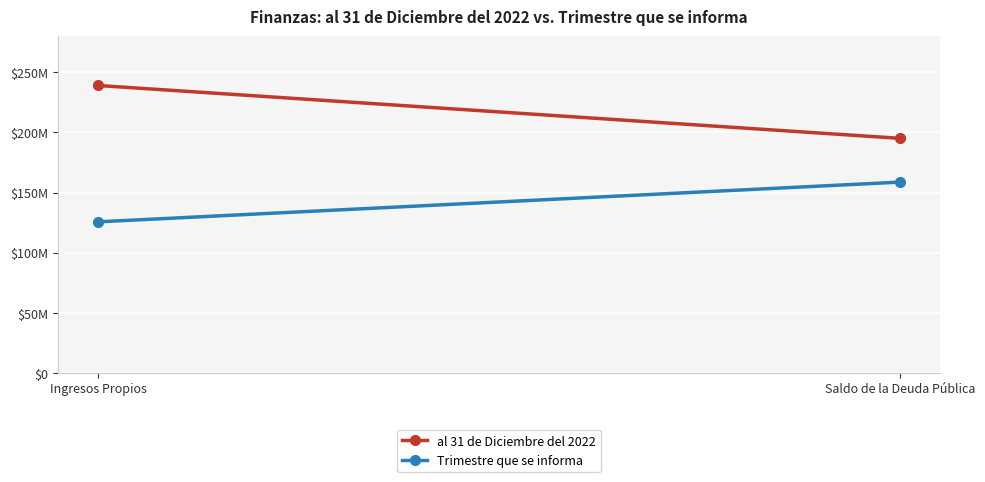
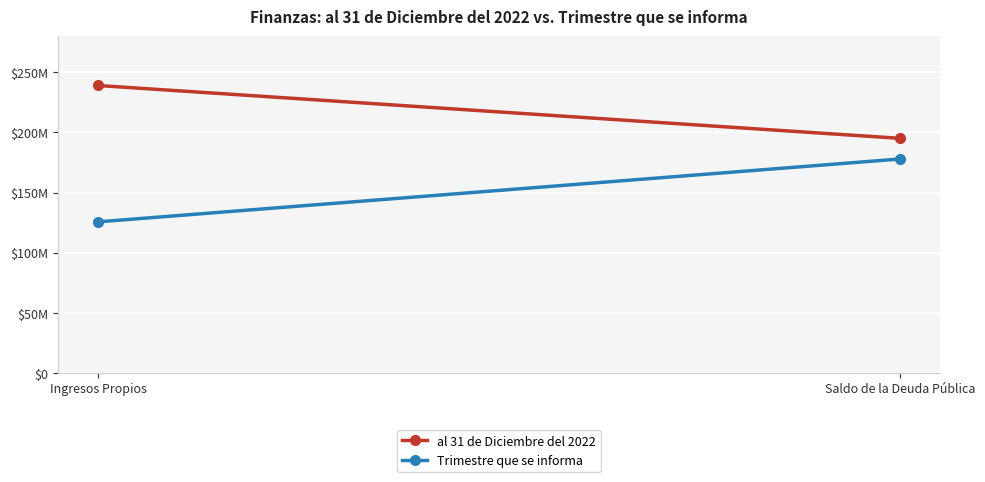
  {
    "al 31 de Diciembre del 2022": {
      "Ingresos Propios": "$239000000",
      "Saldo de la Deuda Pública": "$195000000"
    },
    "Trimestre que se informa": {
      "Ingresos Propios": "$126000000",
-     "Saldo de la Deuda Pública": "$159000000"
+     "Saldo de la Deuda Pública": "$178000000"
    }
  }
